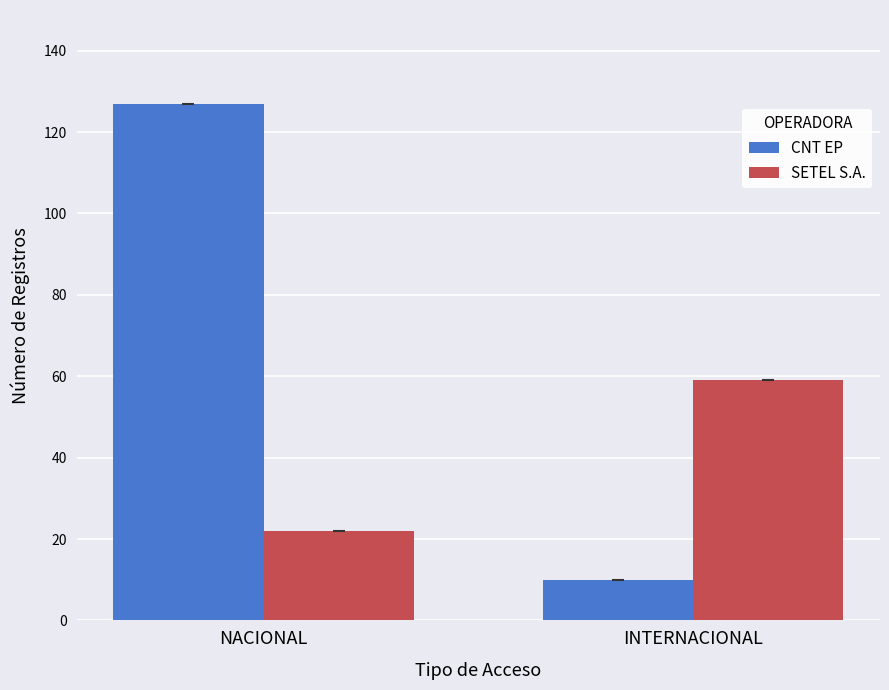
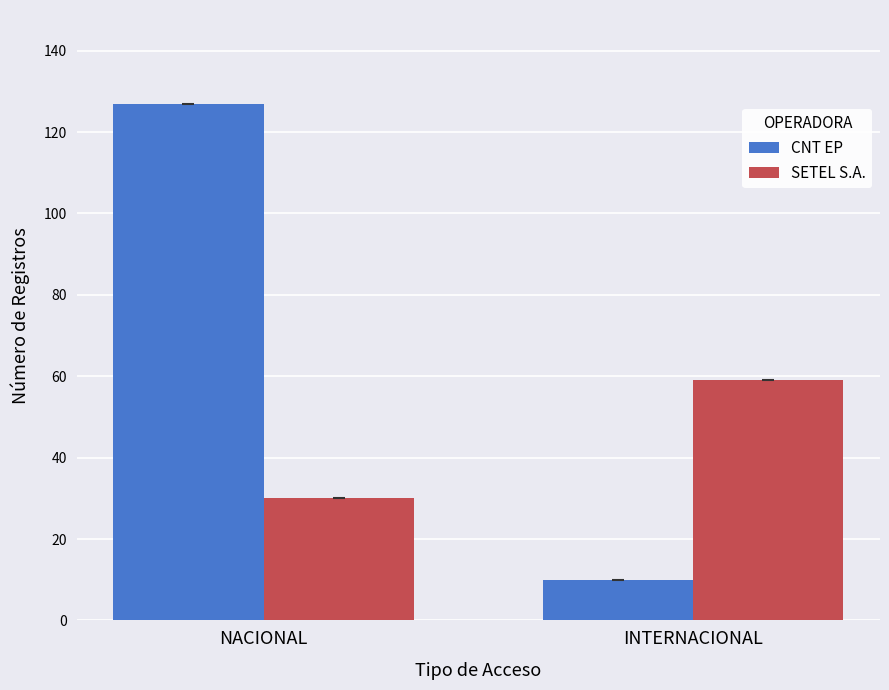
  {
    "CNT EP": {
      "NACIONAL": 127,
      "INTERNACIONAL": 10
    },
    "SETEL S.A.": {
-     "NACIONAL": 22,
+     "NACIONAL": 30,
      "INTERNACIONAL": 59
    }
  }
